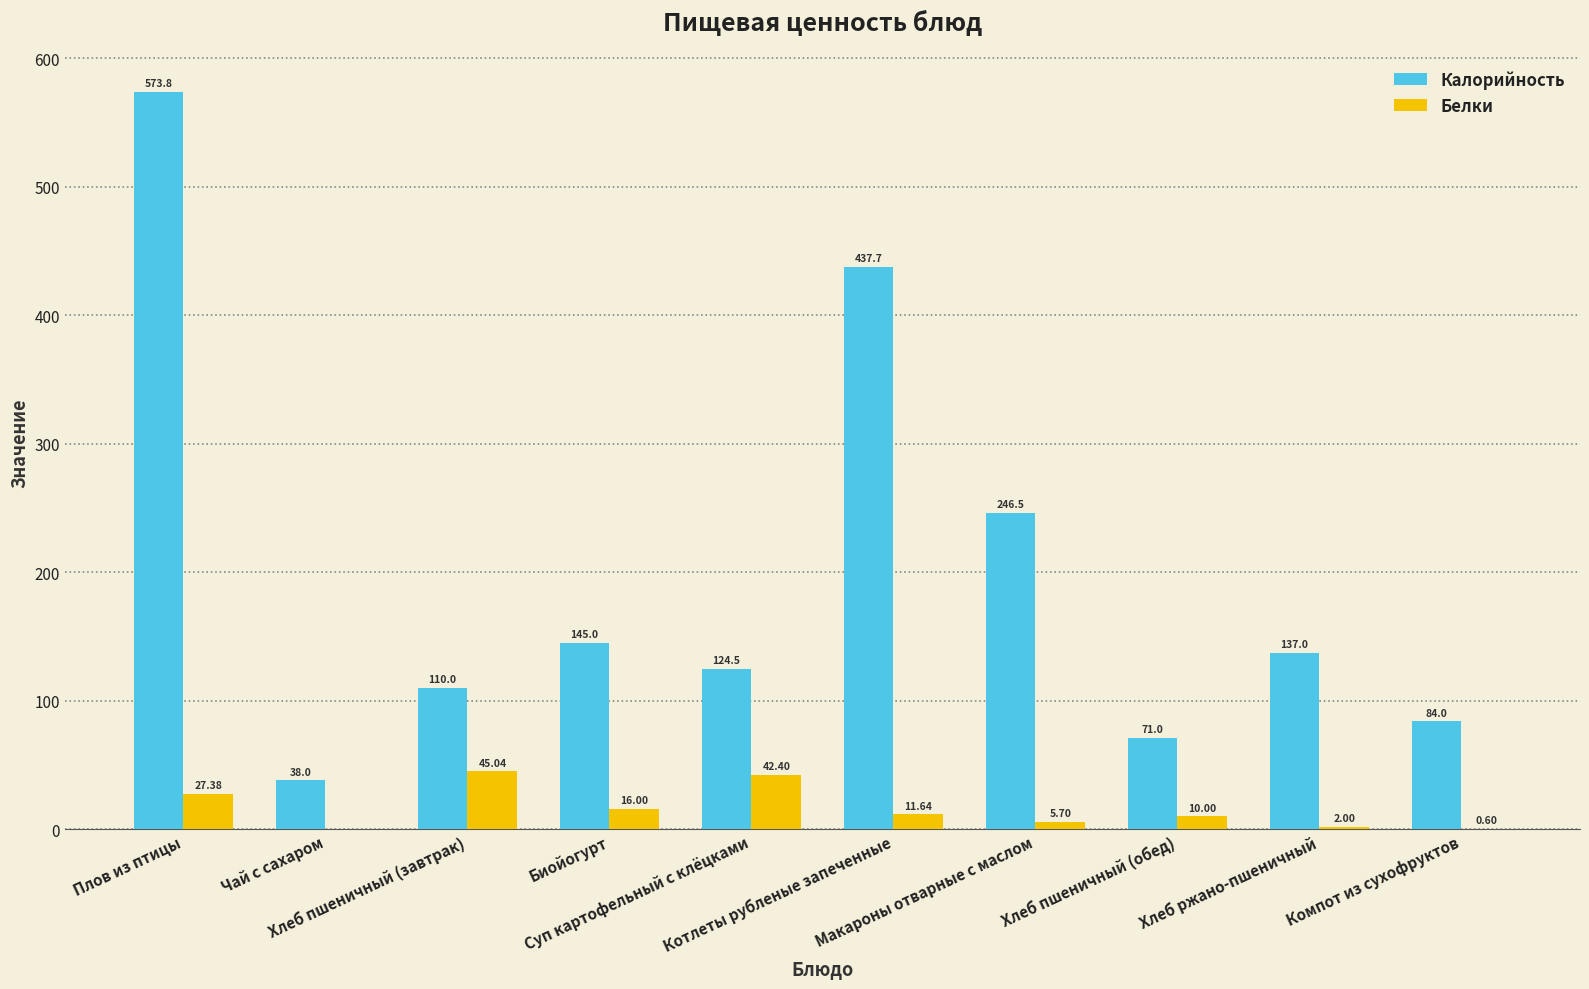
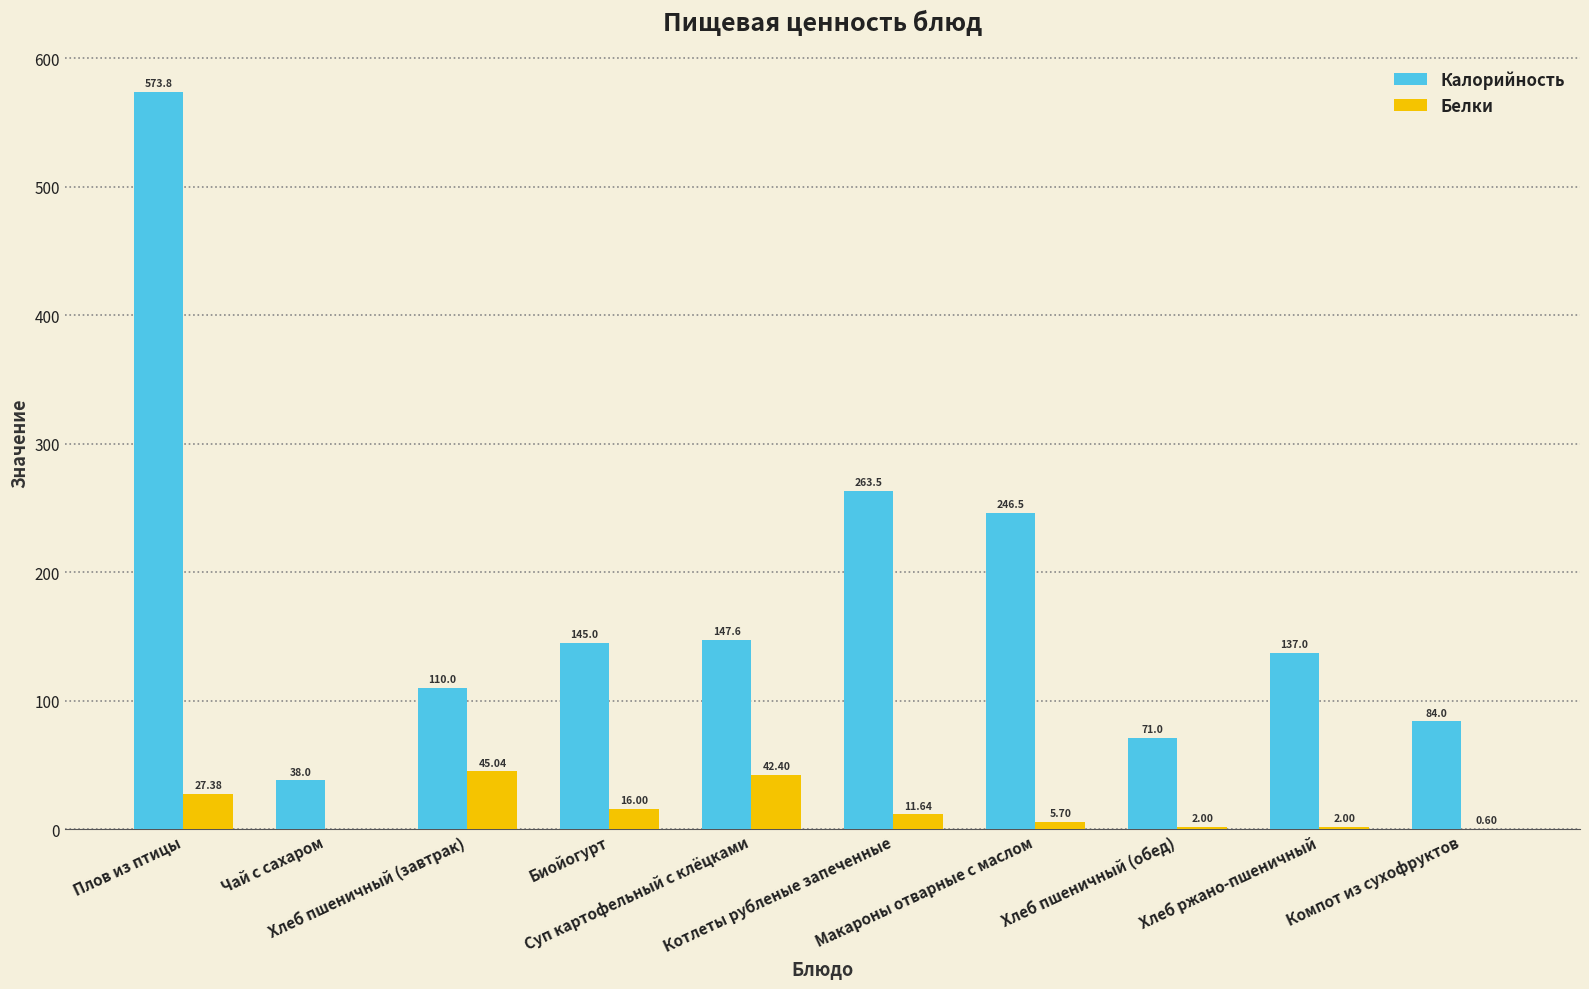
  {
    "Калорийность": {
      "Плов из птицы": 573.8,
      "Чай с сахаром": 38.0,
      "Хлеб пшеничный (завтрак)": 110.0,
      "Биойогурт": 145.0,
-     "Суп картофельный с клёцками": 124.5,
-     "Котлеты рубленые запеченные": 437.7,
+     "Суп картофельный с клёцками": 147.6,
+     "Котлеты рубленые запеченные": 263.5,
      "Макароны отварные с маслом": 246.5,
      "Хлеб пшеничный (обед)": 71.0,
      "Хлеб ржано-пшеничный": 137.0,
      "Компот из сухофруктов": 84.0
    },
    "Белки": {
      "Плов из птицы": 27.38,
      "Хлеб пшеничный (завтрак)": 45.04,
      "Биойогурт": 16.00,
      "Суп картофельный с клёцками": 42.40,
      "Котлеты рубленые запеченные": 11.64,
      "Макароны отварные с маслом": 5.70,
-     "Хлеб пшеничный (обед)": 10.00,
+     "Хлеб пшеничный (обед)": 2.00,
      "Хлеб ржано-пшеничный": 2.00,
      "Компот из сухофруктов": 0.60
    }
  }
